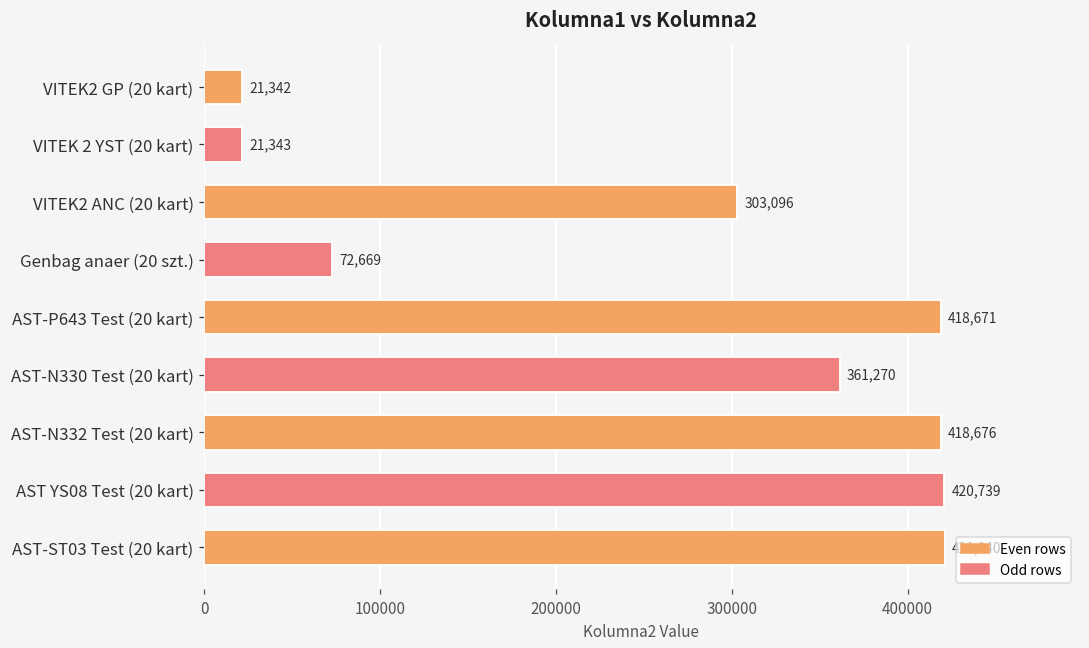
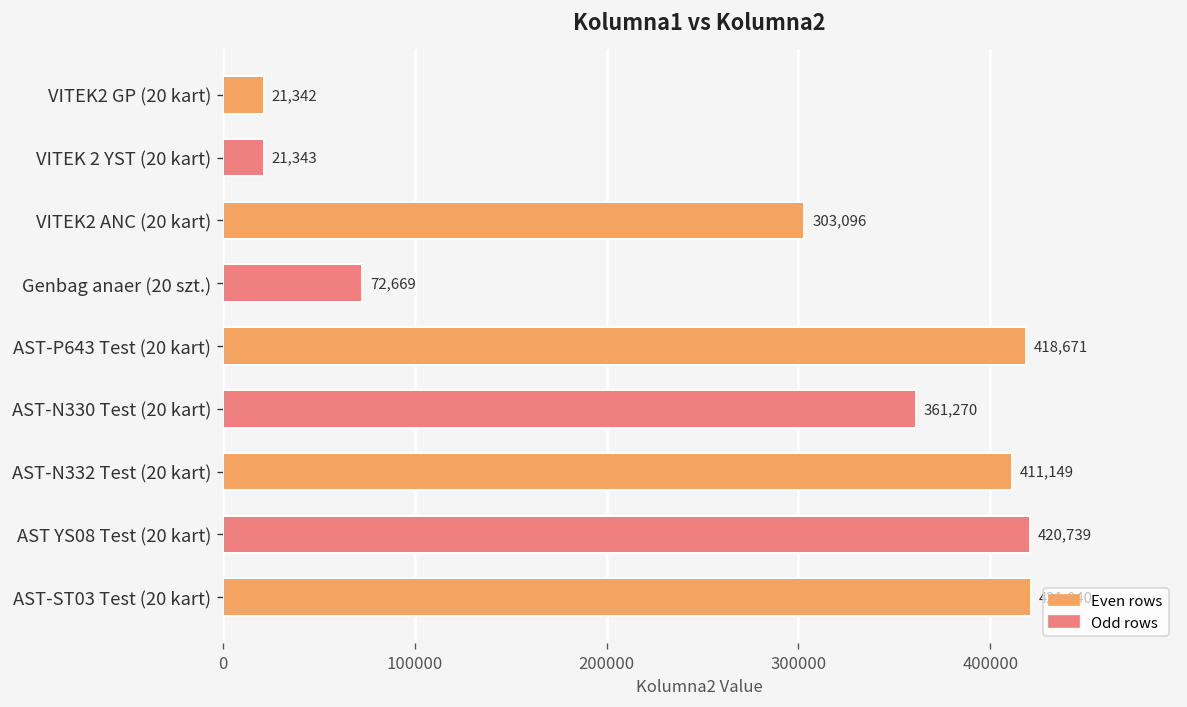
  {
    "VITEK2 GP (20 kart)": "21,342",
    "VITEK 2 YST (20 kart)": "21,343",
    "VITEK2 ANC (20 kart)": "303,096",
    "Genbag anaer (20 szt.)": "72,669",
    "AST-P643 Test (20 kart)": "418,671",
    "AST-N330 Test (20 kart)": "361,270",
-   "AST-N332 Test (20 kart)": "418,676",
+   "AST-N332 Test (20 kart)": "411,149",
    "AST YS08 Test (20 kart)": "420,739"
  }
